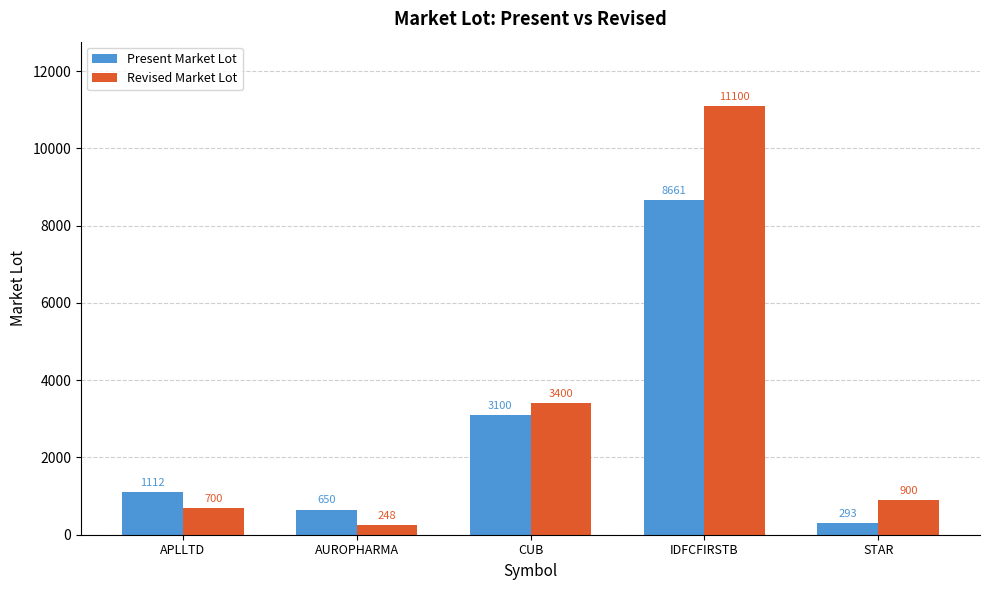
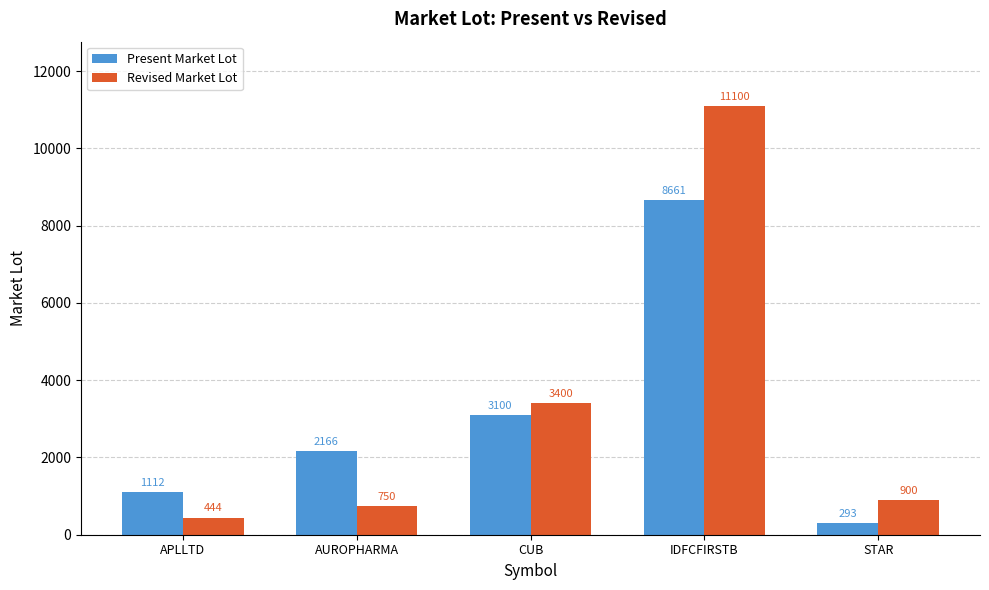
  {
    "Present Market Lot": {
      "APLLTD": 1112,
-     "AUROPHARMA": 650,
+     "AUROPHARMA": 2166,
      "CUB": 3100,
      "IDFCFIRSTB": 8661,
      "STAR": 293
    },
    "Revised Market Lot": {
-     "APLLTD": 700,
-     "AUROPHARMA": 248,
+     "APLLTD": 444,
+     "AUROPHARMA": 750,
      "CUB": 3400,
      "IDFCFIRSTB": 11100,
      "STAR": 900
    }
  }
